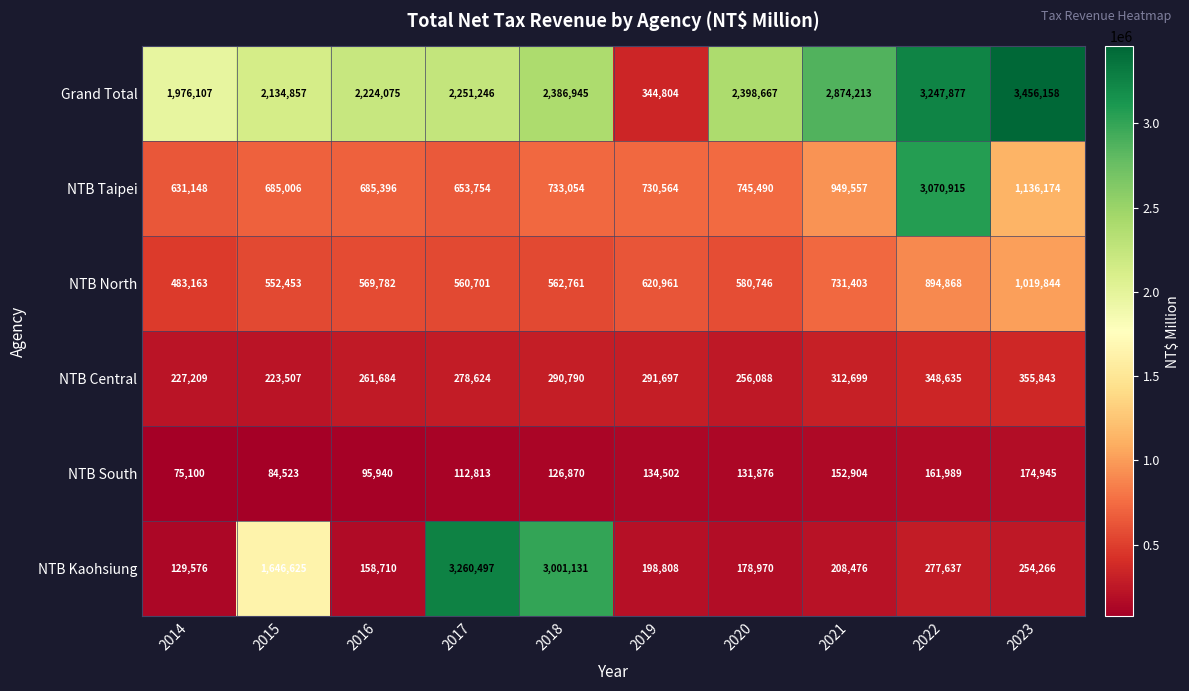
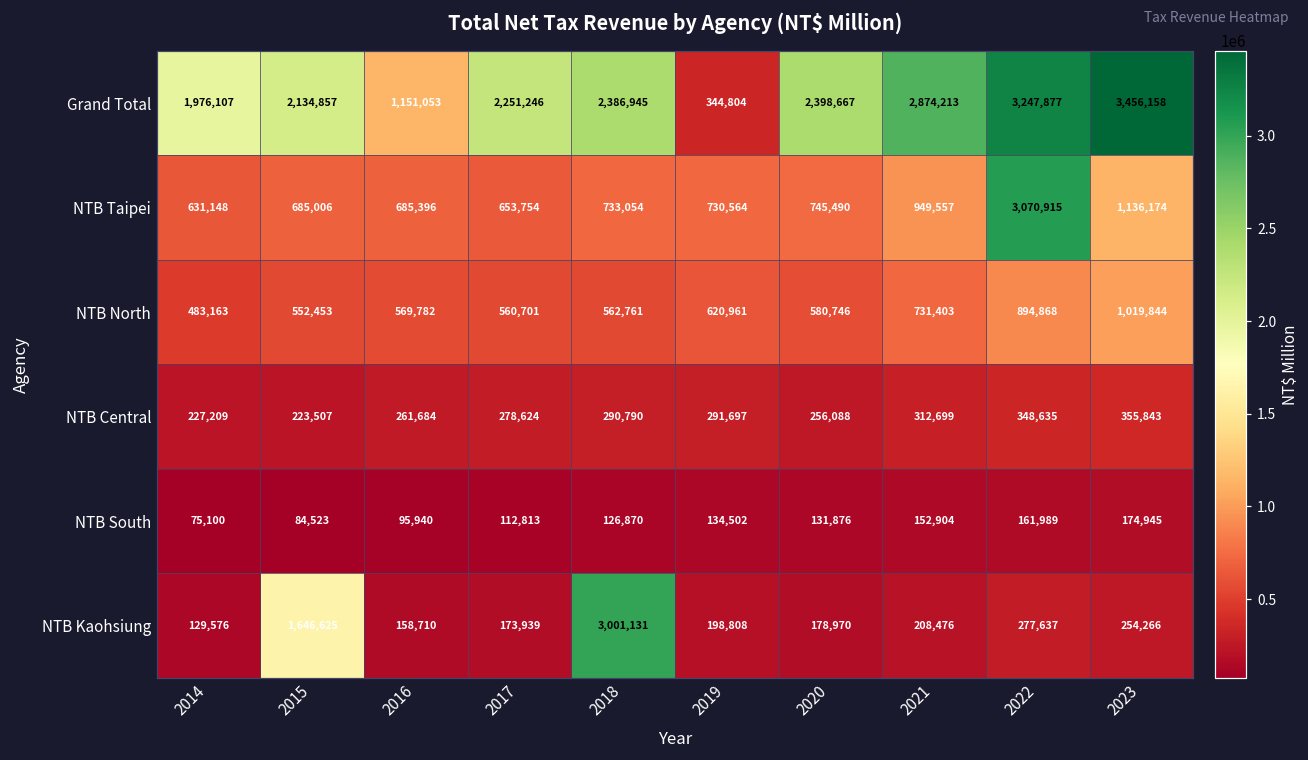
  {
    "Grand Total": {
      "2014": "1,976,107",
      "2015": "2,134,857",
-     "2016": "2,224,075",
+     "2016": "1,151,053",
      "2017": "2,251,246",
      "2018": "2,386,945",
      "2019": "344,804",
      "2020": "2,398,667",
      "2021": "2,874,213",
      "2022": "3,247,877",
      "2023": "3,456,158"
    },
    "NTB Taipei": {
      "2014": "631,148",
      "2015": "685,006",
      "2016": "685,396",
      "2017": "653,754",
      "2018": "733,054",
      "2019": "730,564",
      "2020": "745,490",
      "2021": "949,557",
      "2022": "3,070,915",
      "2023": "1,136,174"
    },
    "NTB North": {
      "2014": "483,163",
      "2015": "552,453",
      "2016": "569,782",
      "2017": "560,701",
      "2018": "562,761",
      "2019": "620,961",
      "2020": "580,746",
      "2021": "731,403",
      "2022": "894,868",
      "2023": "1,019,844"
    },
    "NTB Central": {
      "2014": "227,209",
      "2015": "223,507",
      "2016": "261,684",
      "2017": "278,624",
      "2018": "290,790",
      "2019": "291,697",
      "2020": "256,088",
      "2021": "312,699",
      "2022": "348,635",
      "2023": "355,843"
    },
    "NTB South": {
      "2014": "75,100",
      "2015": "84,523",
      "2016": "95,940",
      "2017": "112,813",
      "2018": "126,870",
      "2019": "134,502",
      "2020": "131,876",
      "2021": "152,904",
      "2022": "161,989",
      "2023": "174,945"
    },
    "NTB Kaohsiung": {
      "2014": "129,576",
      "2015": "1,646,625",
      "2016": "158,710",
-     "2017": "3,260,497",
+     "2017": "173,939",
      "2018": "3,001,131",
      "2019": "198,808",
      "2020": "178,970",
      "2021": "208,476",
      "2022": "277,637",
      "2023": "254,266"
    }
  }
